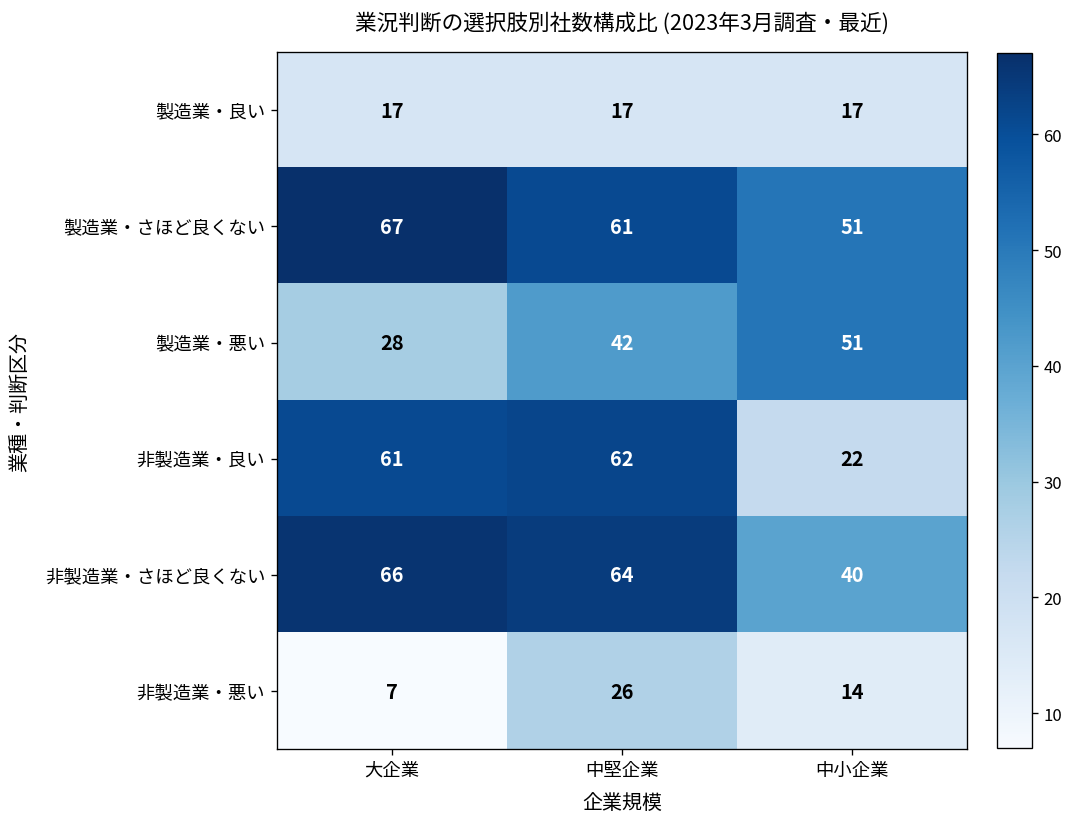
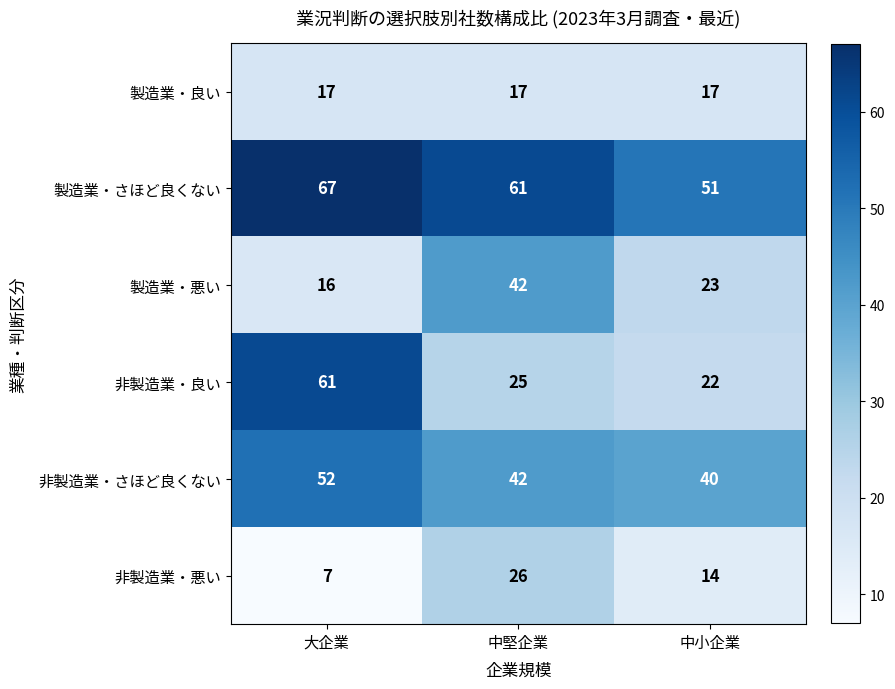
  {
    "製造業・良い": {
      "大企業": 17,
      "中堅企業": 17,
      "中小企業": 17
    },
    "製造業・さほど良くない": {
      "大企業": 67,
      "中堅企業": 61,
      "中小企業": 51
    },
    "製造業・悪い": {
-     "大企業": 28,
+     "大企業": 16,
      "中堅企業": 42,
-     "中小企業": 51
+     "中小企業": 23
    },
    "非製造業・良い": {
      "大企業": 61,
-     "中堅企業": 62,
+     "中堅企業": 25,
      "中小企業": 22
    },
    "非製造業・さほど良くない": {
-     "大企業": 66,
-     "中堅企業": 64,
+     "大企業": 52,
+     "中堅企業": 42,
      "中小企業": 40
    },
    "非製造業・悪い": {
      "大企業": 7,
      "中堅企業": 26,
      "中小企業": 14
    }
  }
